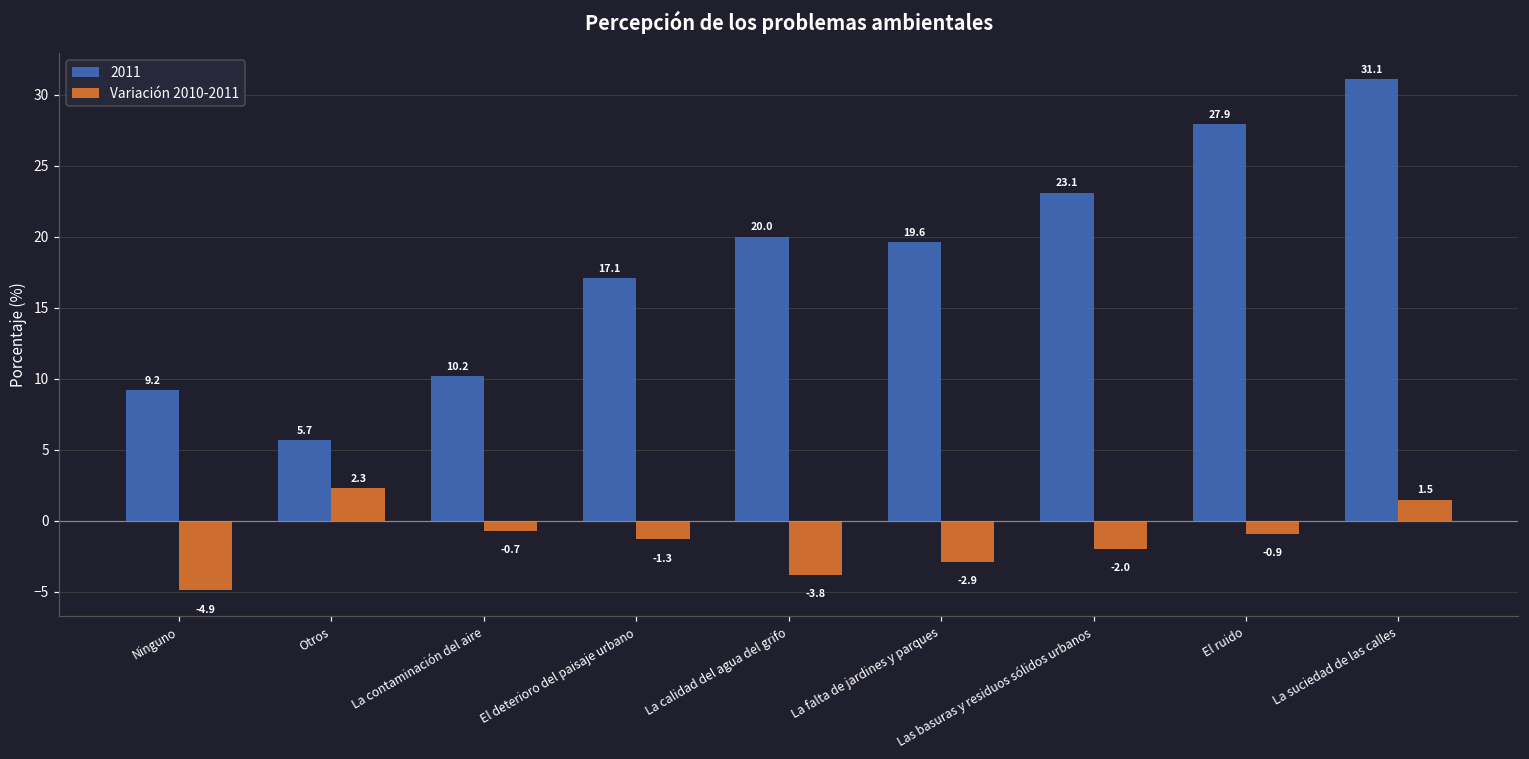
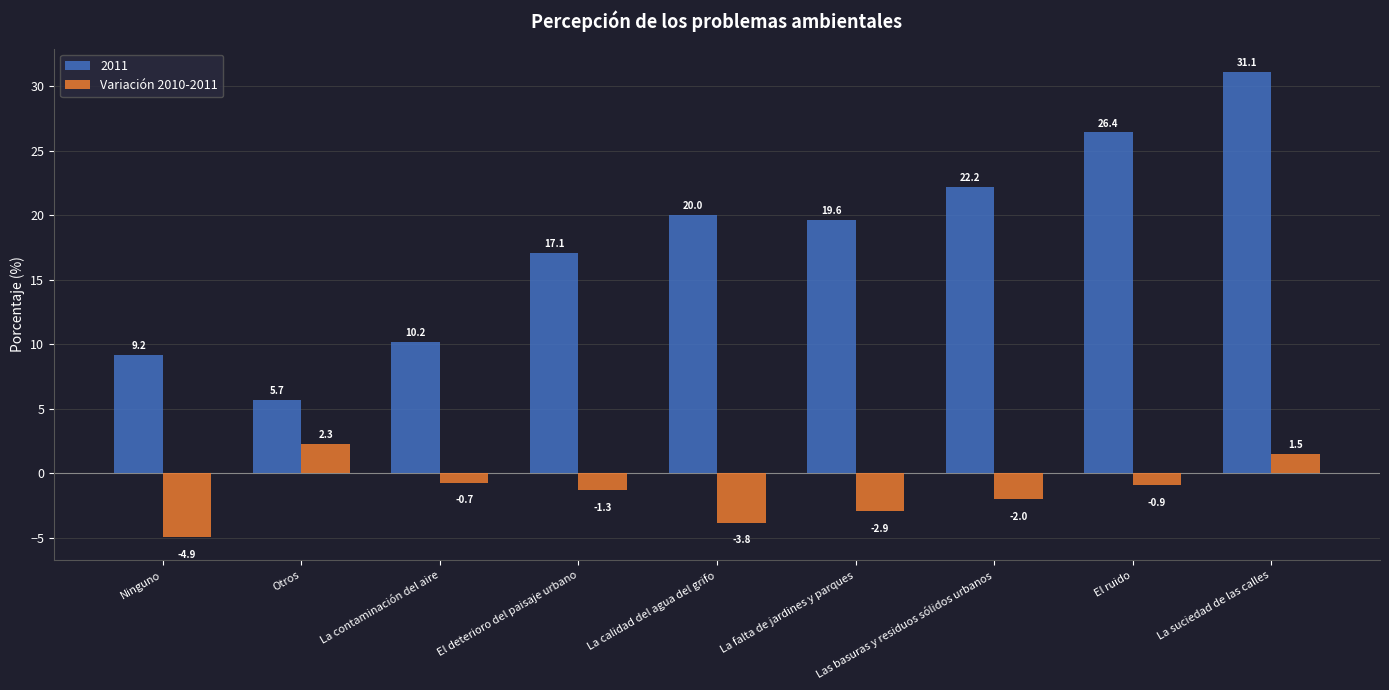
  {
    "2011": {
      "Ninguno": 9.2,
      "Otros": 5.7,
      "La contaminación del aire": 10.2,
      "El deterioro del paisaje urbano": 17.1,
      "La calidad del agua del grifo": 20.0,
      "La falta de jardines y parques": 19.6,
-     "Las basuras y residuos sólidos urbanos": 23.1,
-     "El ruido": 27.9,
+     "Las basuras y residuos sólidos urbanos": 22.2,
+     "El ruido": 26.4,
      "La suciedad de las calles": 31.1
    },
    "Variación 2010-2011": {
      "Ninguno": -4.9,
      "Otros": 2.3,
      "La contaminación del aire": -0.7,
      "El deterioro del paisaje urbano": -1.3,
      "La calidad del agua del grifo": -3.8,
      "La falta de jardines y parques": -2.9,
      "Las basuras y residuos sólidos urbanos": -2.0,
      "El ruido": -0.9,
      "La suciedad de las calles": 1.5
    }
  }
